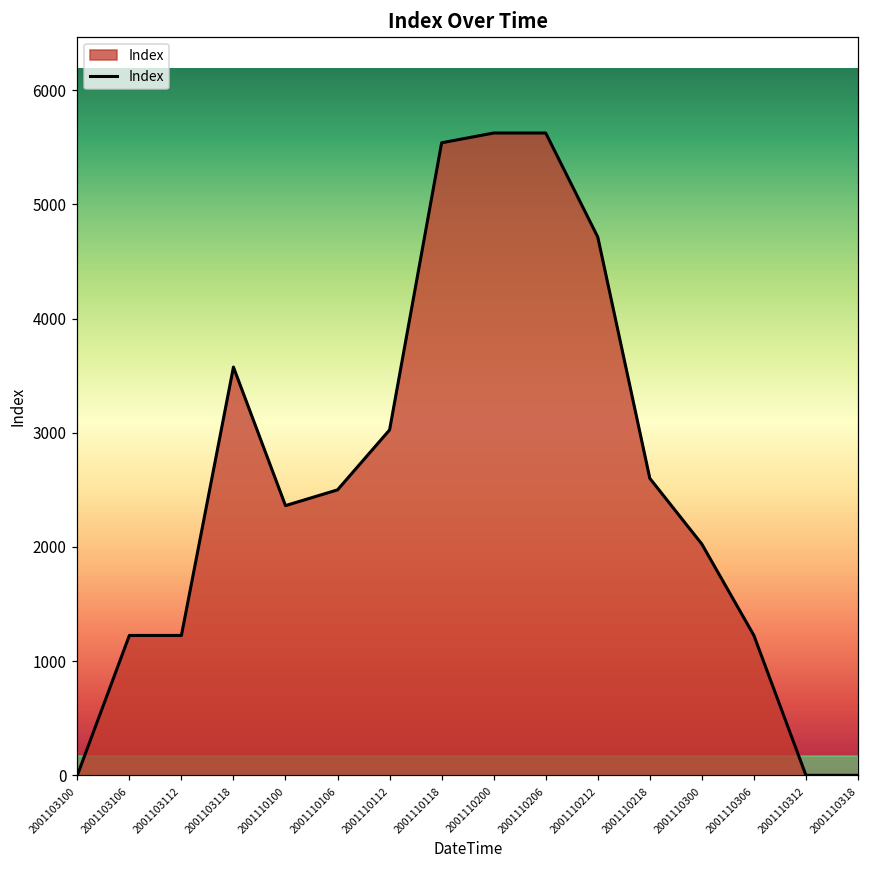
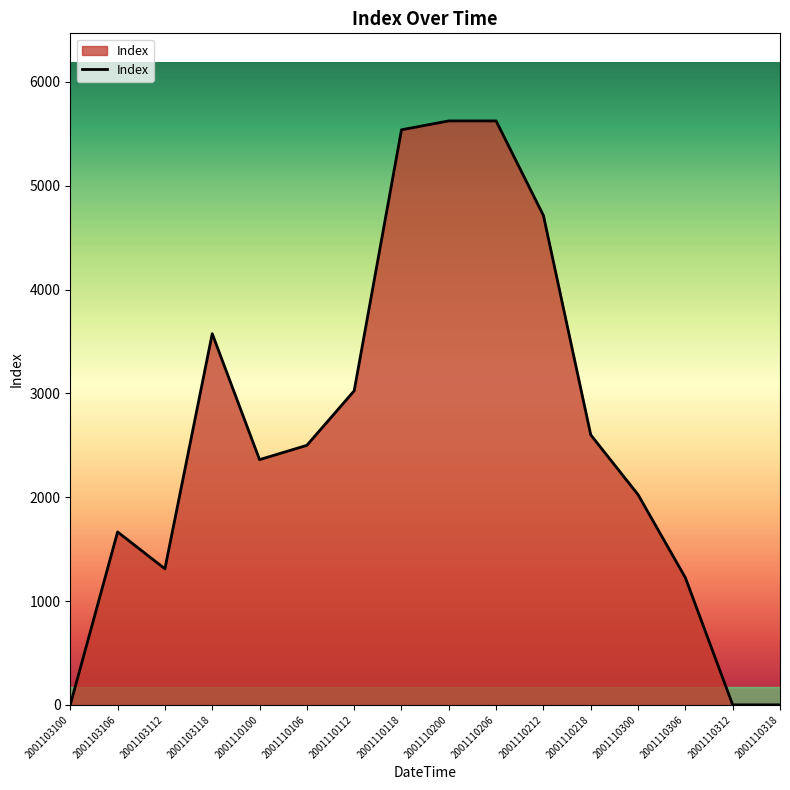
  {
-   "2001103106": 1230,
-   "2001103112": 1230,
+   "2001103106": 1670,
+   "2001103112": 1310,
    "2001103118": 3580,
    "2001110100": 2360,
    "2001110106": 2500,
    "2001110112": 3030,
    "2001110118": 5540,
    "2001110200": 5630,
    "2001110206": 5630,
    "2001110212": 4710,
    "2001110218": 2600,
    "2001110300": 2030,
    "2001110306": 1230
  }
